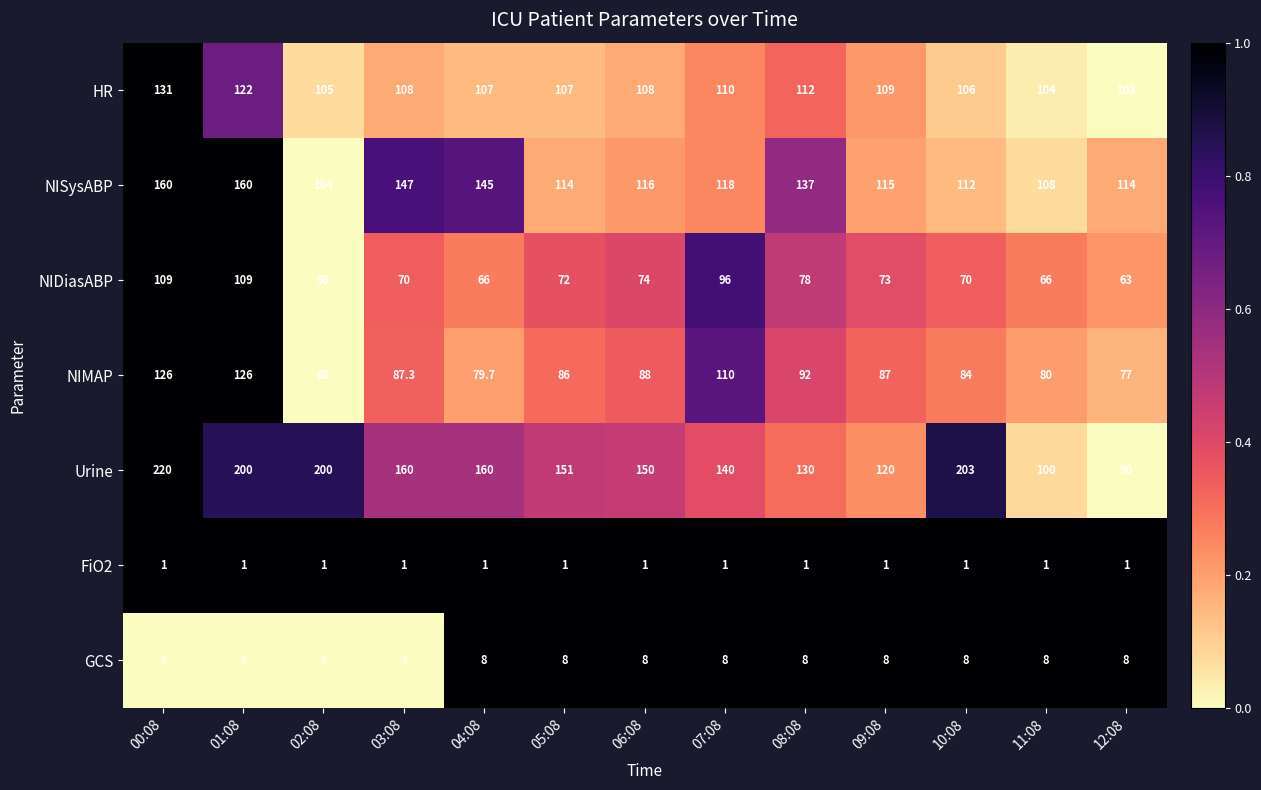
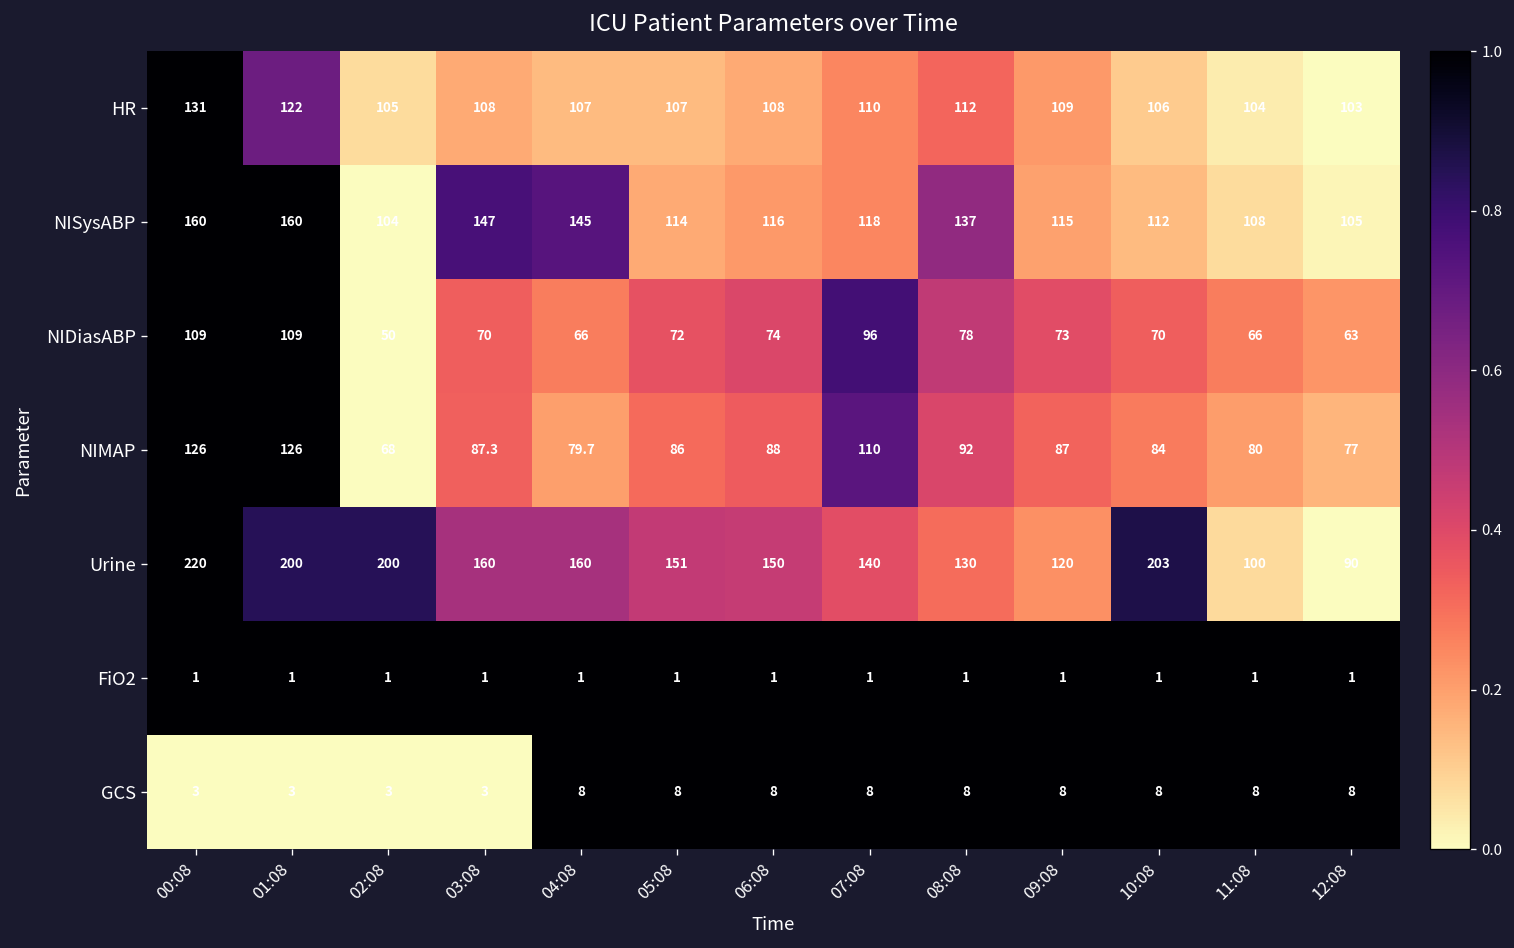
  {
    "HR": {
      "00:08": 131,
      "01:08": 122,
      "02:08": 105,
      "03:08": 108,
      "04:08": 107,
      "05:08": 107,
      "06:08": 108,
      "07:08": 110,
      "08:08": 112,
      "09:08": 109,
      "10:08": 106,
      "11:08": 104,
      "12:08": 103
    },
    "NISysABP": {
      "00:08": 160,
      "01:08": 160,
      "02:08": 104,
      "03:08": 147,
      "04:08": 145,
      "05:08": 114,
      "06:08": 116,
      "07:08": 118,
      "08:08": 137,
      "09:08": 115,
      "10:08": 112,
      "11:08": 108,
-     "12:08": 114
+     "12:08": 105
    },
    "NIDiasABP": {
      "00:08": 109,
      "01:08": 109,
      "02:08": 50,
      "03:08": 70,
      "04:08": 66,
      "05:08": 72,
      "06:08": 74,
      "07:08": 96,
      "08:08": 78,
      "09:08": 73,
      "10:08": 70,
      "11:08": 66,
      "12:08": 63
    },
    "NIMAP": {
      "00:08": 126,
      "01:08": 126,
      "02:08": 68,
      "03:08": 87.3,
      "04:08": 79.7,
      "05:08": 86,
      "06:08": 88,
      "07:08": 110,
      "08:08": 92,
      "09:08": 87,
      "10:08": 84,
      "11:08": 80,
      "12:08": 77
    },
    "Urine": {
      "00:08": 220,
      "01:08": 200,
      "02:08": 200,
      "03:08": 160,
      "04:08": 160,
      "05:08": 151,
      "06:08": 150,
      "07:08": 140,
      "08:08": 130,
      "09:08": 120,
      "10:08": 203,
      "11:08": 100,
      "12:08": 90
    },
    "FiO2": {
      "00:08": 1,
      "01:08": 1,
      "02:08": 1,
      "03:08": 1,
      "04:08": 1,
      "05:08": 1,
      "06:08": 1,
      "07:08": 1,
      "08:08": 1,
      "09:08": 1,
      "10:08": 1,
      "11:08": 1,
      "12:08": 1
    },
    "GCS": {
      "00:08": 3,
      "01:08": 3,
      "02:08": 3,
      "03:08": 3,
      "04:08": 8,
      "05:08": 8,
      "06:08": 8,
      "07:08": 8,
      "08:08": 8,
      "09:08": 8,
      "10:08": 8,
      "11:08": 8,
      "12:08": 8
    }
  }
